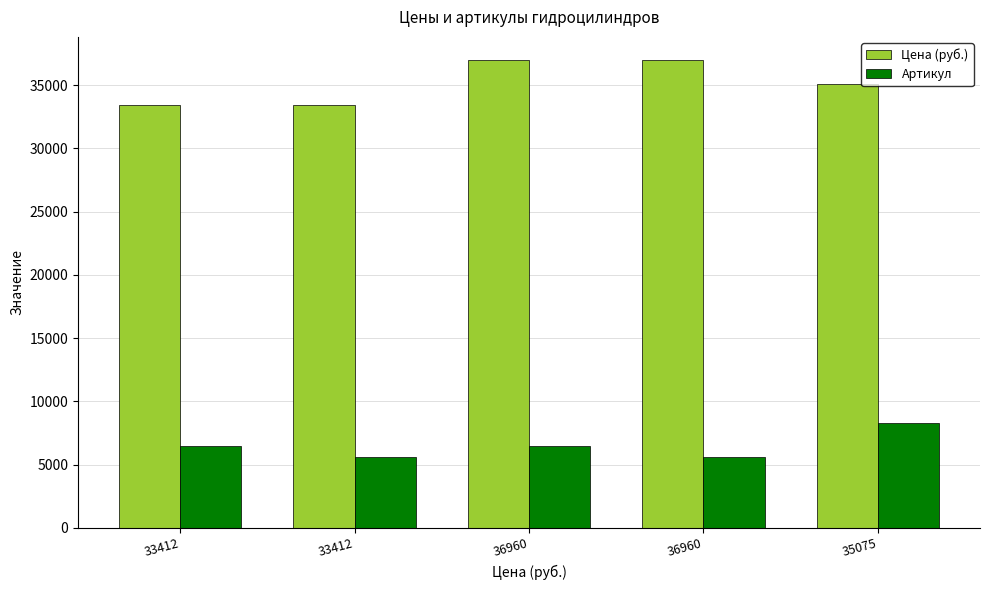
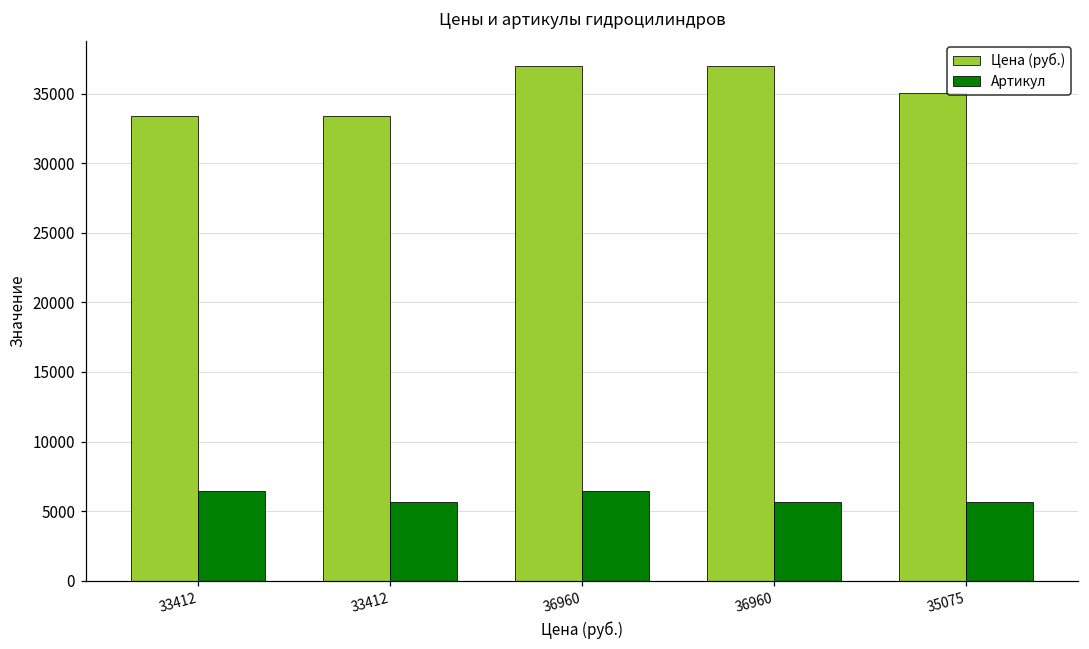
  {
    "Цена (руб.)": {
      "35075": 35100
    },
    "Артикул": {
-     "35075": 8300
+     "35075": 5600
    }
  }
